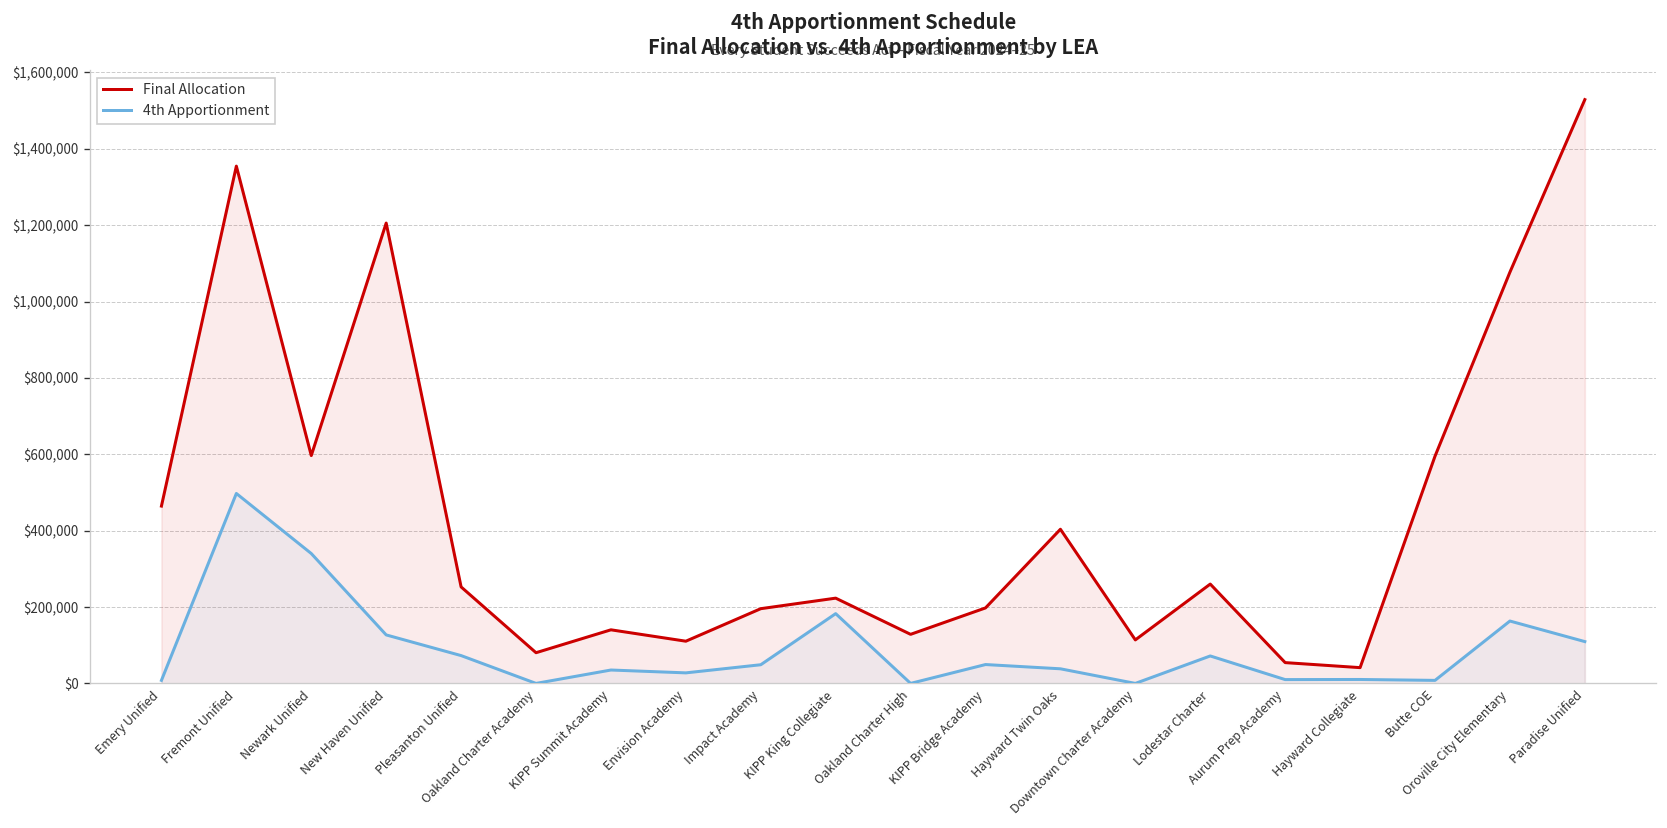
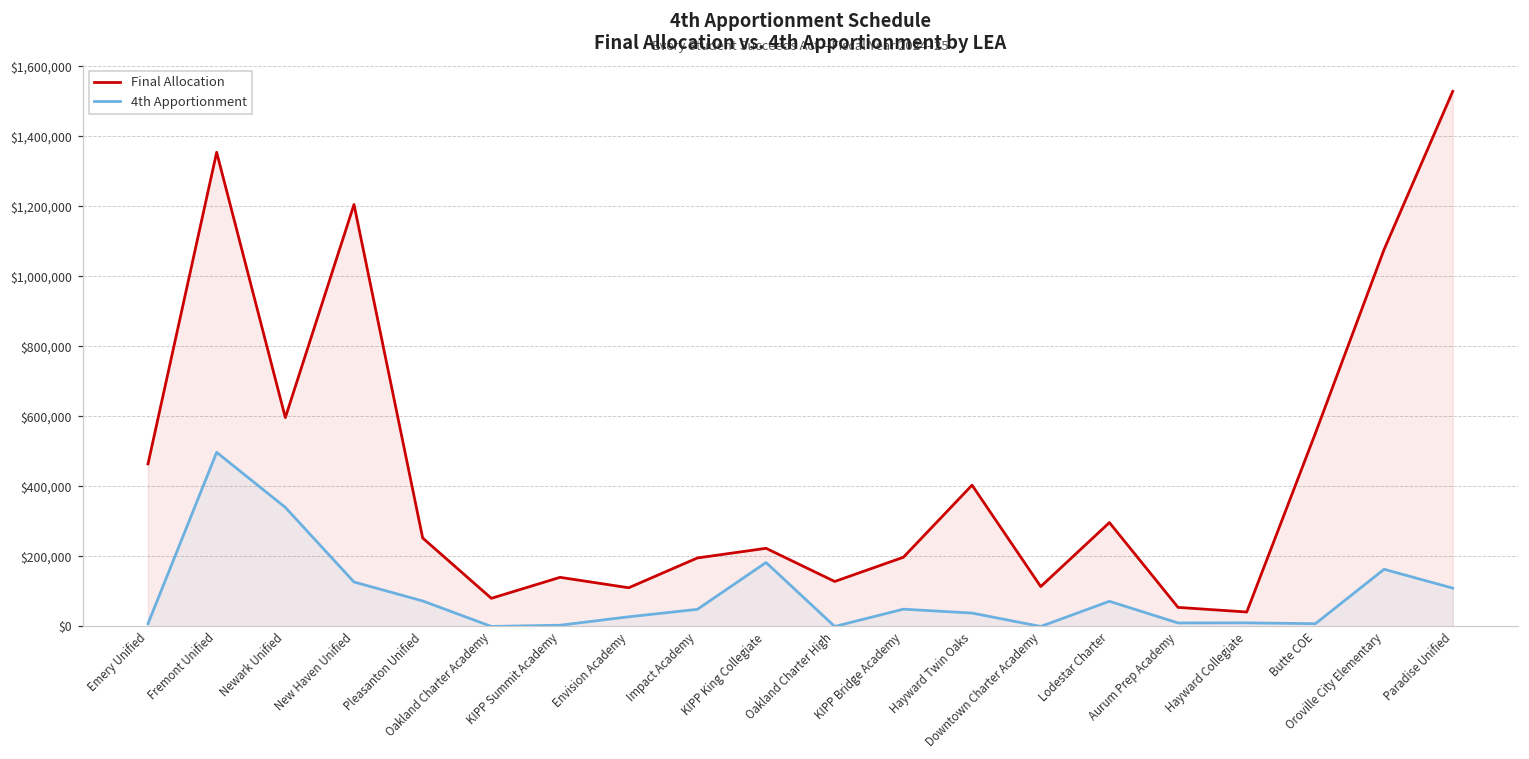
  {
    "Final Allocation": {
      "Emery Unified": "$460,000",
      "Fremont Unified": "$1,350,000",
      "Newark Unified": "$600,000",
      "New Haven Unified": "$1,210,000",
      "Pleasanton Unified": "$250,000",
      "Oakland Charter Academy": "$80,000",
      "KIPP Summit Academy": "$140,000",
      "Envision Academy": "$110,000",
      "Impact Academy": "$200,000",
      "KIPP King Collegiate": "$220,000",
      "Oakland Charter High": "$130,000",
      "KIPP Bridge Academy": "$200,000",
      "Hayward Twin Oaks": "$400,000",
      "Downtown Charter Academy": "$110,000",
-     "Lodestar Charter": "$260,000",
+     "Lodestar Charter": "$300,000",
      "Aurum Prep Academy": "$50,000",
      "Hayward Collegiate": "$40,000",
-     "Butte COE": "$590,000",
+     "Butte COE": "$550,000",
      "Oroville City Elementary": "$1,080,000",
      "Paradise Unified": "$1,530,000"
    },
    "4th Apportionment": {
      "Emery Unified": "$10,000",
      "Fremont Unified": "$500,000",
      "Newark Unified": "$340,000",
      "New Haven Unified": "$130,000",
      "Pleasanton Unified": "$70,000",
      "Oakland Charter Academy": "$0",
-     "KIPP Summit Academy": "$40,000",
+     "KIPP Summit Academy": "$0",
      "Envision Academy": "$30,000",
      "Impact Academy": "$50,000",
      "KIPP King Collegiate": "$180,000",
      "Oakland Charter High": "$0",
      "KIPP Bridge Academy": "$50,000",
      "Hayward Twin Oaks": "$40,000",
      "Downtown Charter Academy": "$0",
      "Lodestar Charter": "$70,000",
      "Aurum Prep Academy": "$10,000",
      "Hayward Collegiate": "$10,000",
      "Butte COE": "$10,000",
      "Oroville City Elementary": "$160,000",
      "Paradise Unified": "$110,000"
    }
  }
